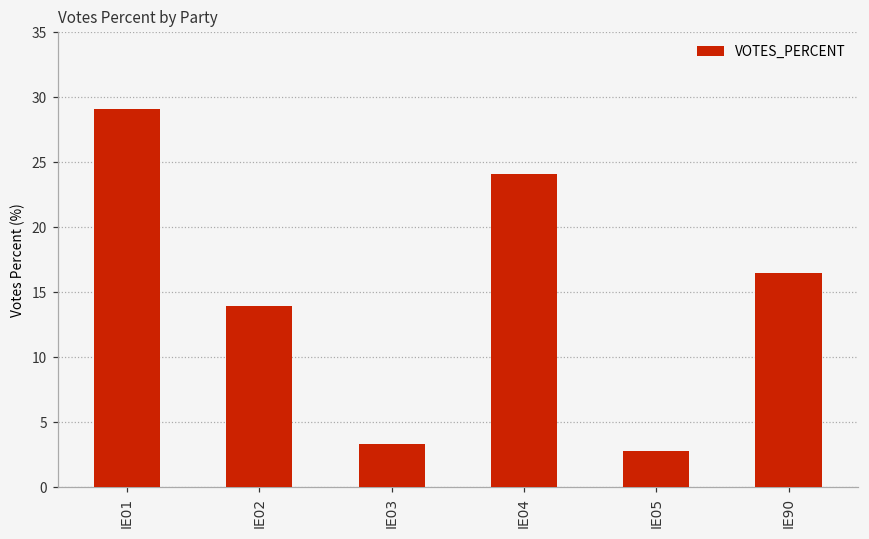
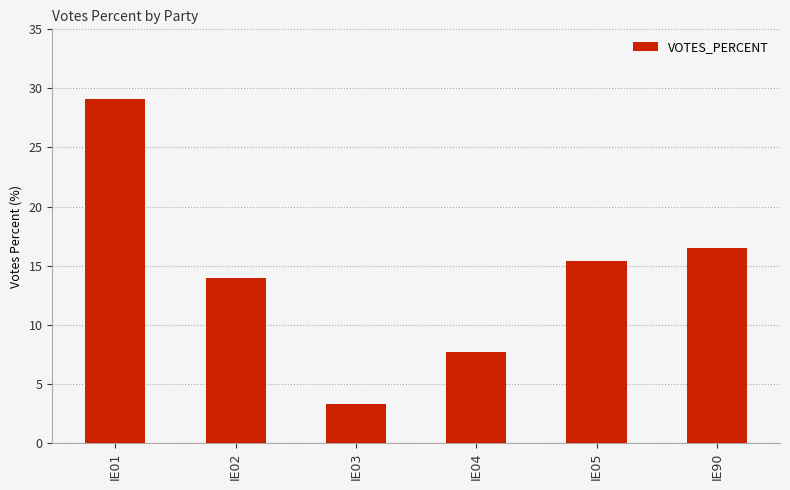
  {
    "IE01": 29.1,
    "IE02": 13.9,
    "IE03": 3.3,
-   "IE04": 24.1,
-   "IE05": 2.8,
+   "IE04": 7.7,
+   "IE05": 15.4,
    "IE90": 16.5
  }
